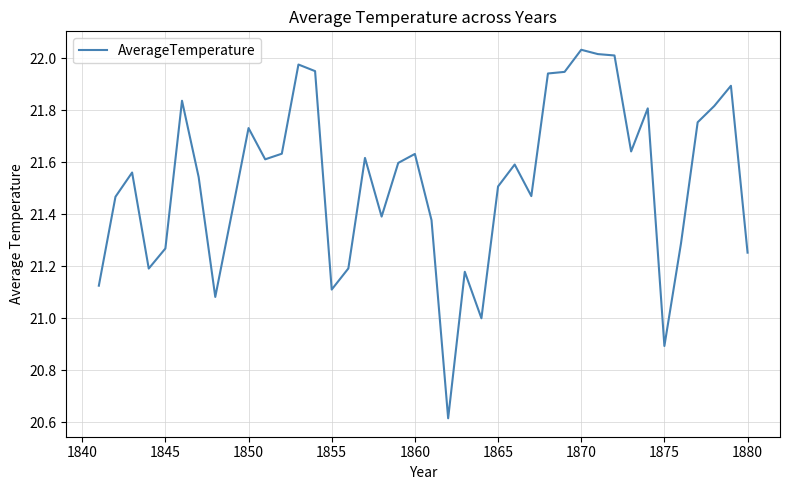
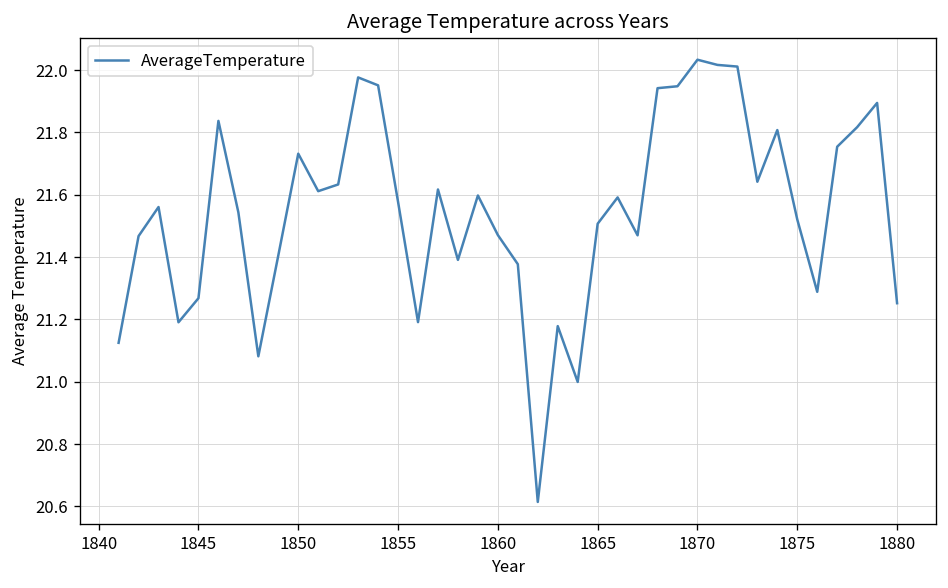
  {
    "1845": 21.27,
    "1850": 21.73,
-   "1855": 21.11,
-   "1860": 21.63,
+   "1855": 21.58,
+   "1860": 21.47,
    "1865": 21.51,
    "1870": 22.03,
-   "1875": 20.89,
+   "1875": 21.52,
    "1880": 21.25
  }
